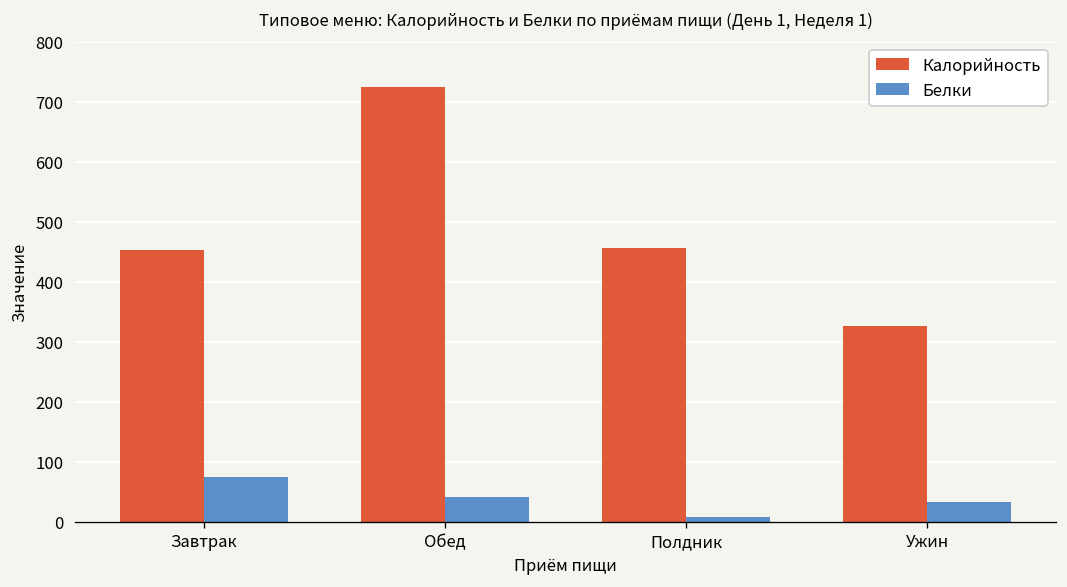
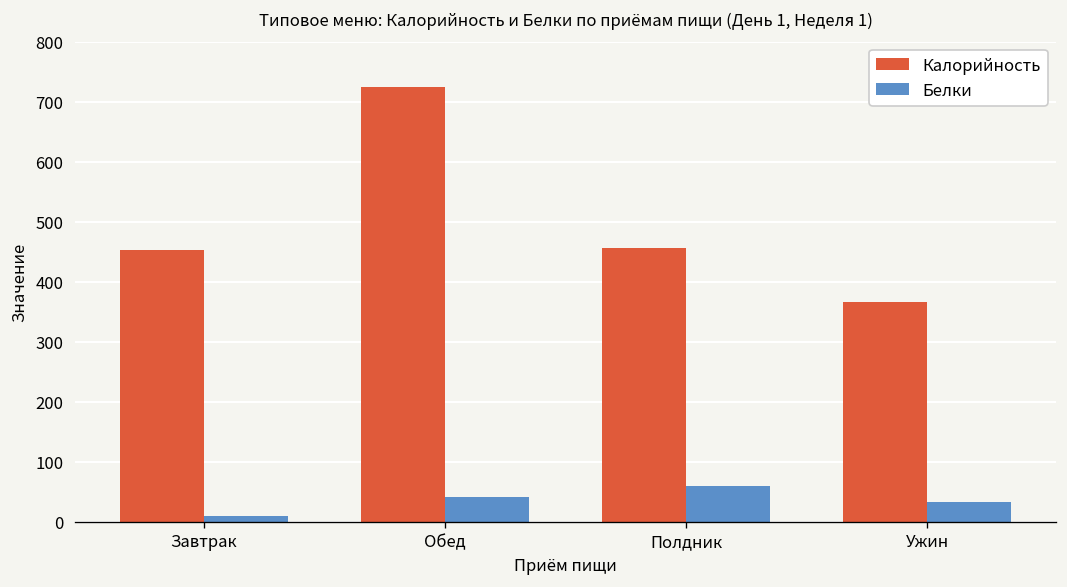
  {
    "Калорийность": {
      "Завтрак": 450,
      "Обед": 720,
      "Полдник": 460,
-     "Ужин": 330
+     "Ужин": 370
    },
    "Белки": {
-     "Завтрак": 70,
+     "Завтрак": 10,
      "Обед": 40,
-     "Полдник": 10,
+     "Полдник": 60,
      "Ужин": 30
    }
  }
